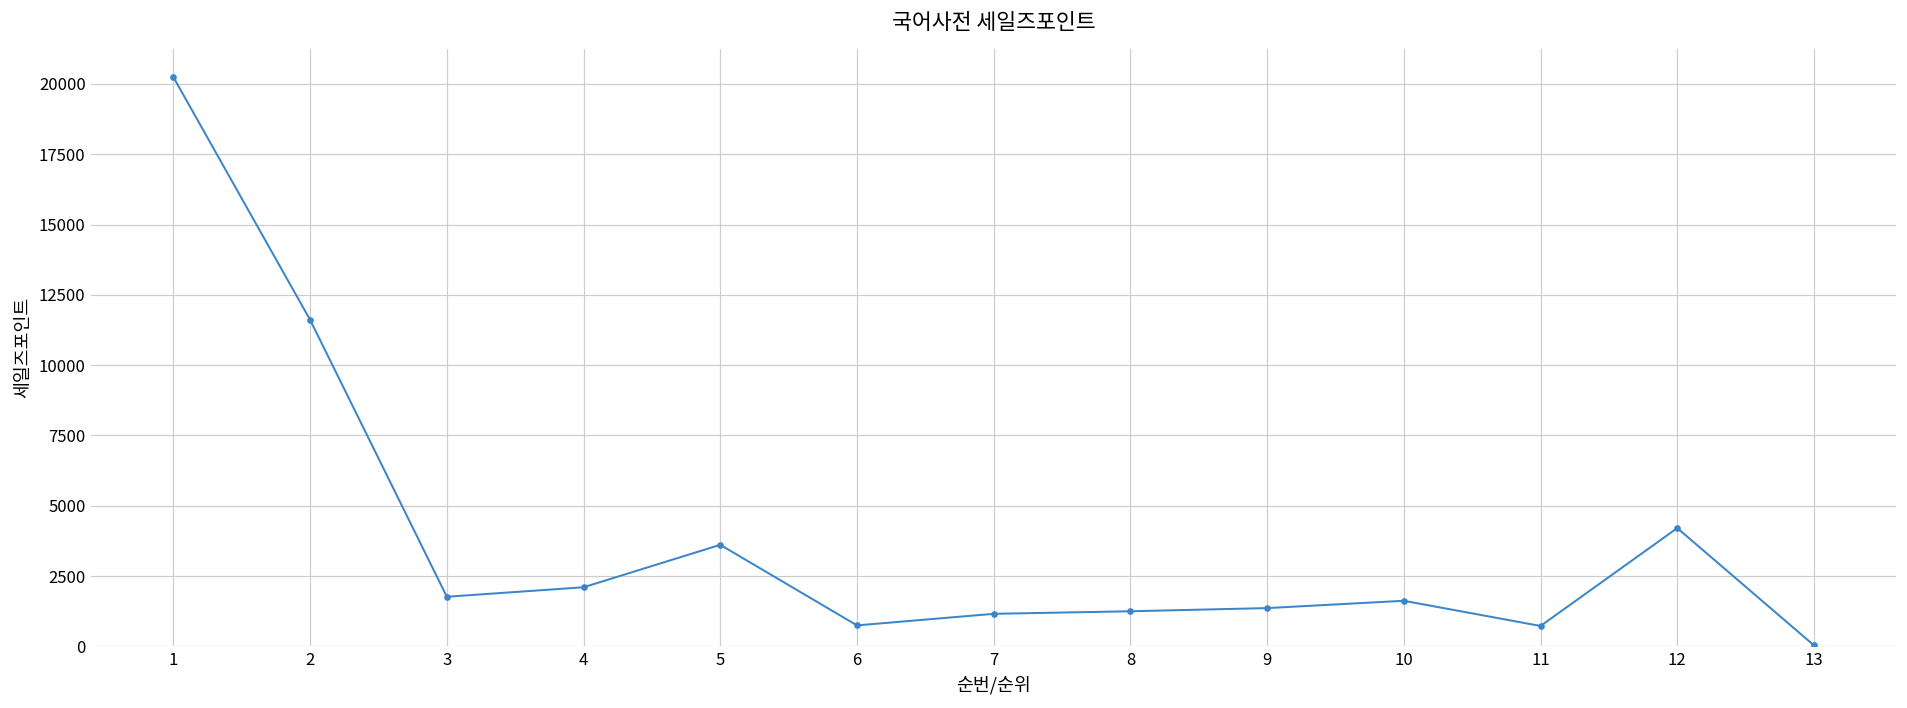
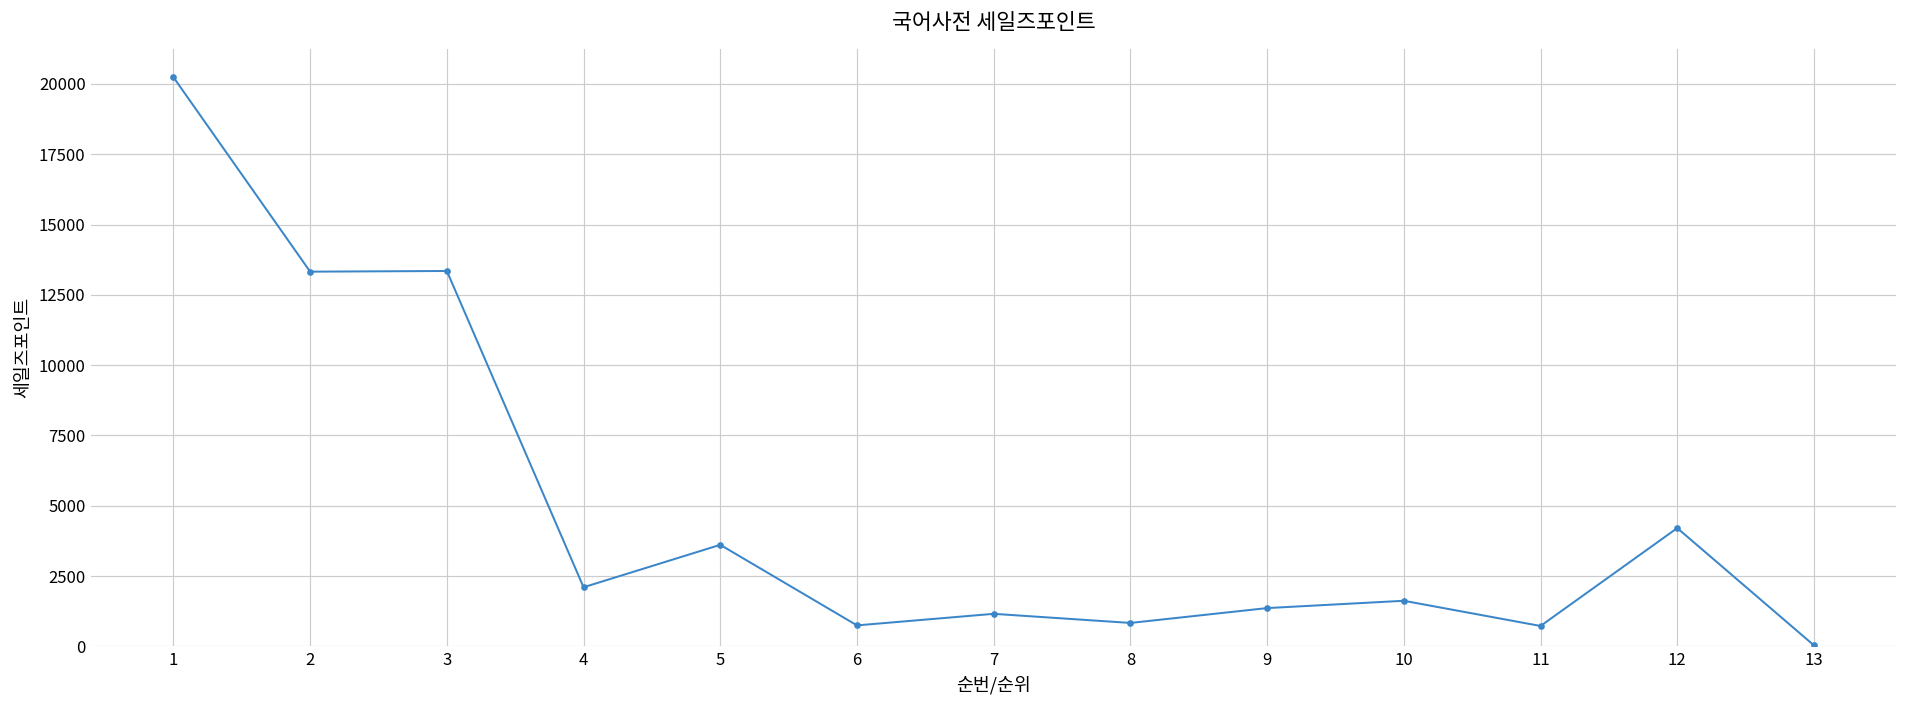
  {
    "1": 20200,
-   "2": 11600,
-   "3": 1800,
+   "2": 13300,
+   "3": 13300,
    "4": 2100,
    "5": 3600,
    "6": 700,
    "7": 1200,
-   "8": 1200,
+   "8": 800,
    "9": 1400,
    "10": 1600,
    "11": 700,
    "12": 4200,
    "13": 0
  }
